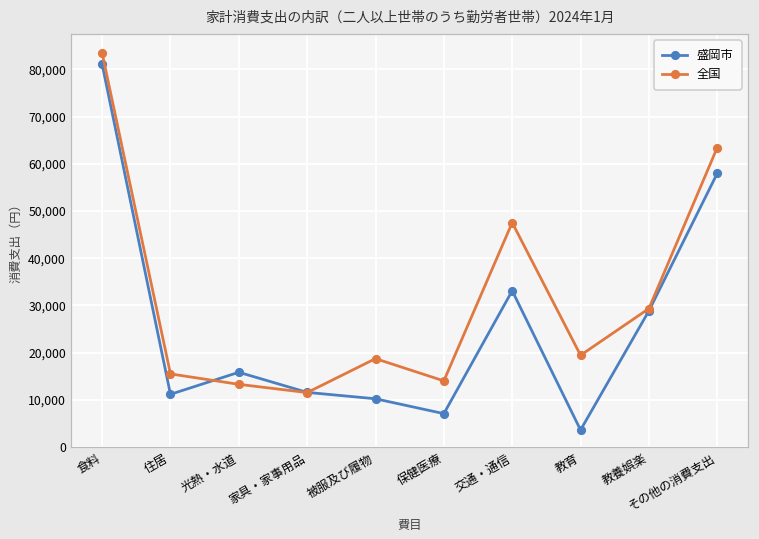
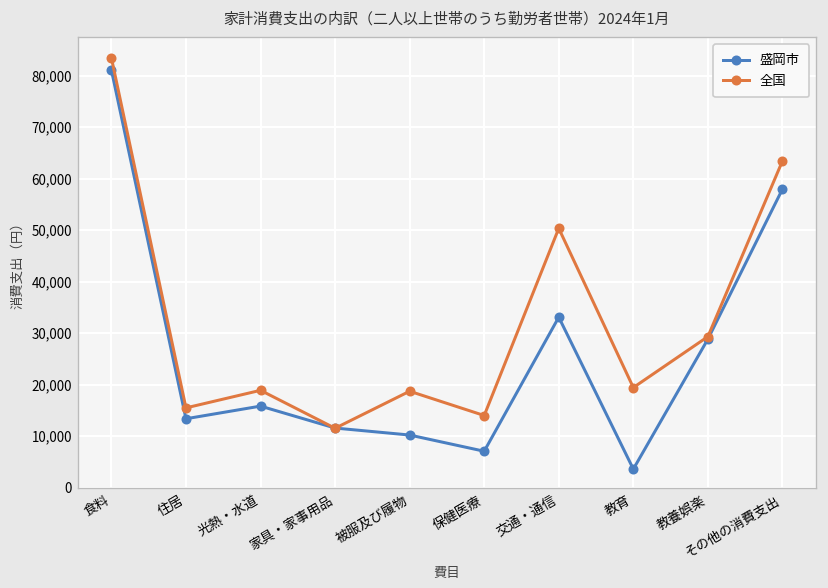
  {
    "盛岡市": {
      "食料": "81,000",
-     "住居": "11,000",
+     "住居": "13,000",
      "光熱・水道": "16,000",
      "被服及び履物": "10,000",
      "保健医療": "7,000",
      "交通・通信": "33,000",
      "教育": "4,000",
      "その他の消費支出": "58,000"
    },
    "全国": {
      "食料": "83,000",
      "住居": "15,000",
-     "光熱・水道": "13,000",
+     "光熱・水道": "19,000",
      "被服及び履物": "19,000",
      "保健医療": "14,000",
-     "交通・通信": "48,000",
+     "交通・通信": "50,000",
      "教育": "19,000",
      "その他の消費支出": "63,000"
    }
  }
